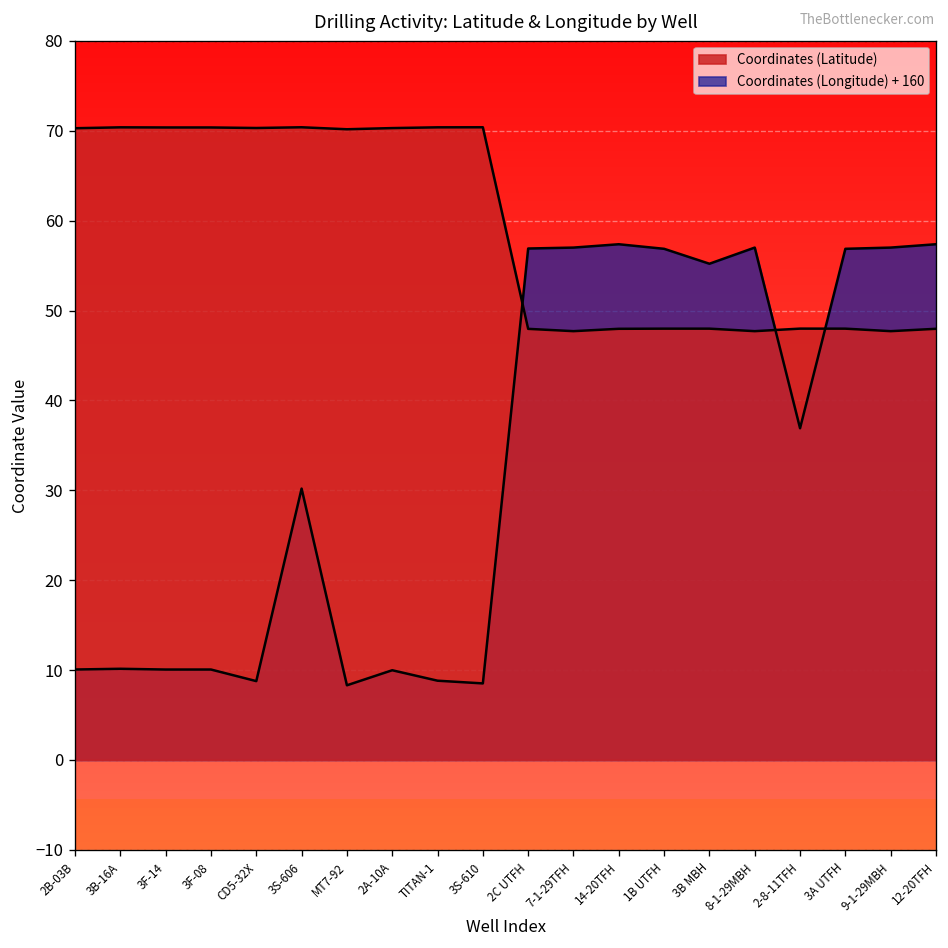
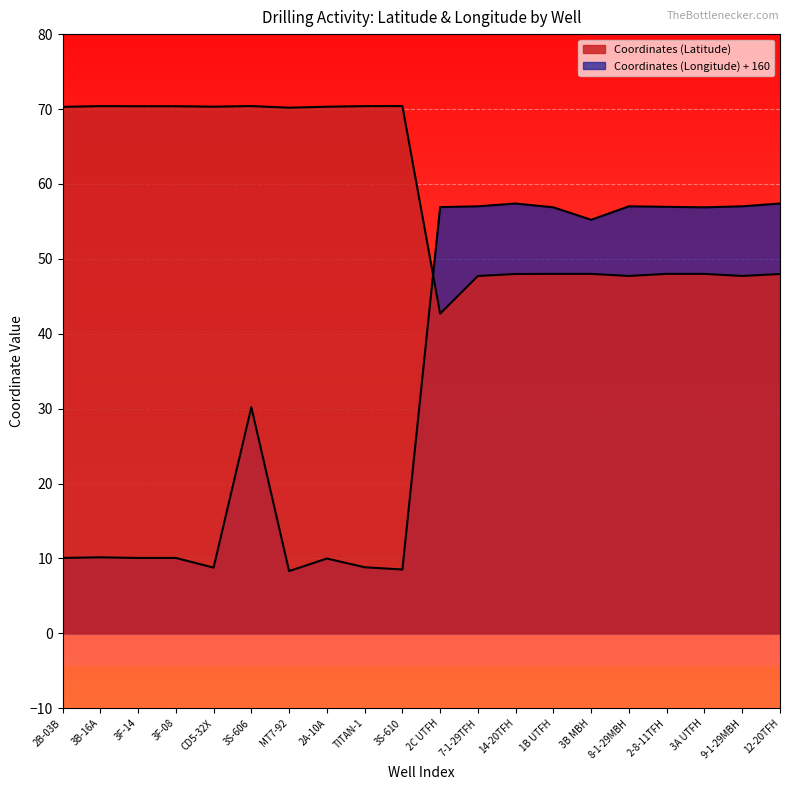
  {
    "Coordinates (Latitude)": {
      "2B-03B": 70,
      "3B-16A": 70,
      "3F-14": 70,
      "3F-08": 70,
      "CD5-32X": 70,
      "3S-606": 70,
      "MT7-92": 70,
      "2A-10A": 70,
      "TITAN-1": 70,
      "3S-610": 70,
-     "2C UTFH": 48,
+     "2C UTFH": 43,
      "7-1-29TFH": 48,
      "14-20TFH": 48,
      "1B UTFH": 48,
      "3B MBH": 48,
      "8-1-29MBH": 48,
      "2-8-11TFH": 48,
      "3A UTFH": 48,
      "9-1-29MBH": 48,
      "12-20TFH": 48
    },
    "Coordinates (Longitude) + 160": {
      "2B-03B": 10,
      "3B-16A": 10,
      "3F-14": 10,
      "3F-08": 10,
      "CD5-32X": 9,
      "3S-606": 30,
      "MT7-92": 8,
      "2A-10A": 10,
      "TITAN-1": 9,
      "3S-610": 9,
      "2C UTFH": 57,
      "7-1-29TFH": 57,
      "14-20TFH": 57,
      "1B UTFH": 57,
      "3B MBH": 55,
      "8-1-29MBH": 57,
-     "2-8-11TFH": 37,
+     "2-8-11TFH": 57,
      "3A UTFH": 57,
      "9-1-29MBH": 57,
      "12-20TFH": 57
    }
  }
